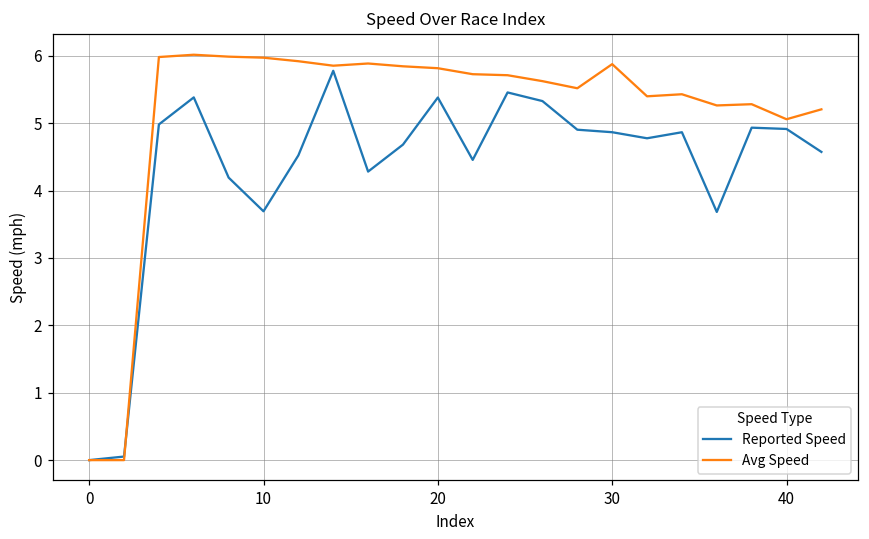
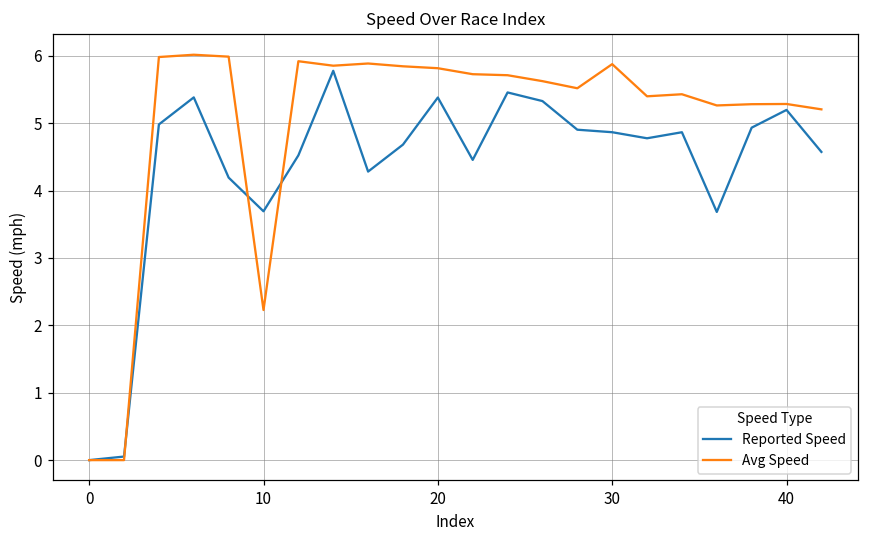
  {
    "Reported Speed": {
      "10": 3.7,
      "20": 5.4,
      "30": 4.9,
-     "40": 4.9
+     "40": 5.2
    },
    "Avg Speed": {
-     "10": 6.0,
+     "10": 2.2,
      "20": 5.8,
      "30": 5.9,
-     "40": 5.1
+     "40": 5.3
    }
  }
